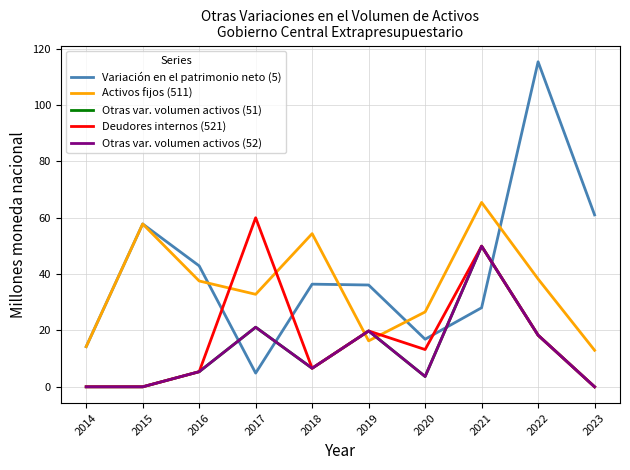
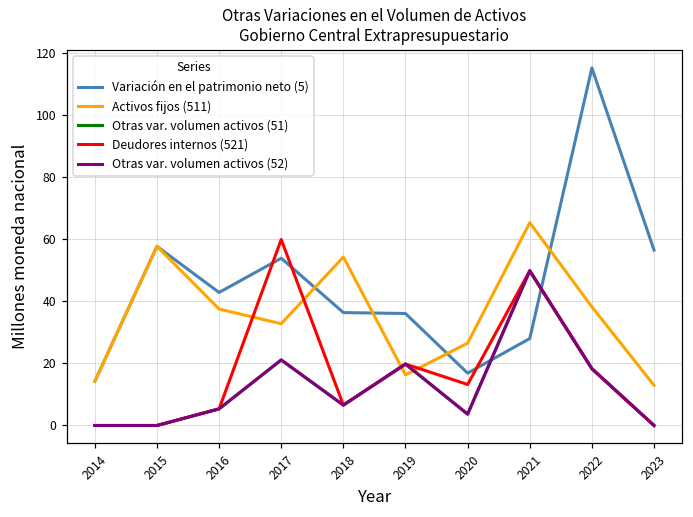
  {
    "Variación en el patrimonio neto (5)": {
      "2016": 43,
-     "2017": 5,
+     "2017": 54,
      "2018": 36,
      "2019": 36,
      "2020": 17,
      "2021": 28,
      "2022": 115,
-     "2023": 61
+     "2023": 57
    },
    "Activos fijos (511)": {
      "2016": 38,
      "2017": 33,
      "2018": 54,
      "2019": 16,
      "2020": 27,
      "2021": 65,
      "2022": 38,
      "2023": 13
    },
    "Otras var. volumen activos (52)": {
      "2017": 21,
      "2020": 4
    },
    "Deudores internos (521)": {
      "2017": 60,
      "2020": 13
    }
  }
